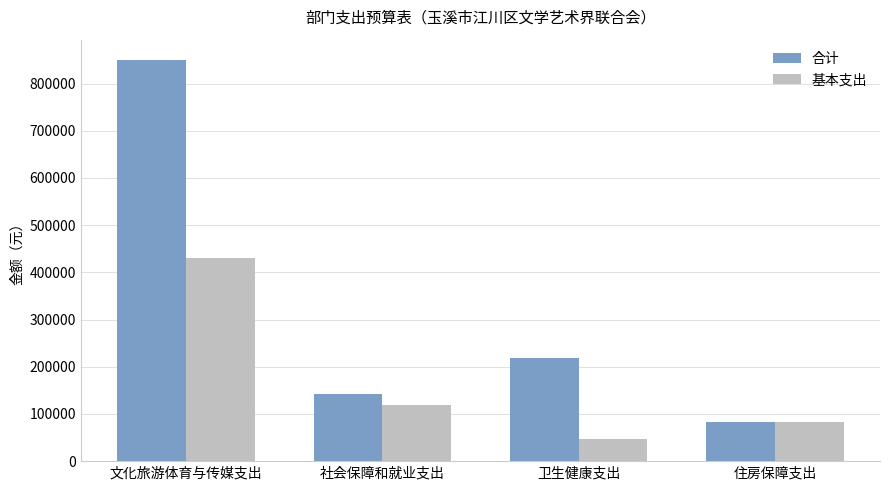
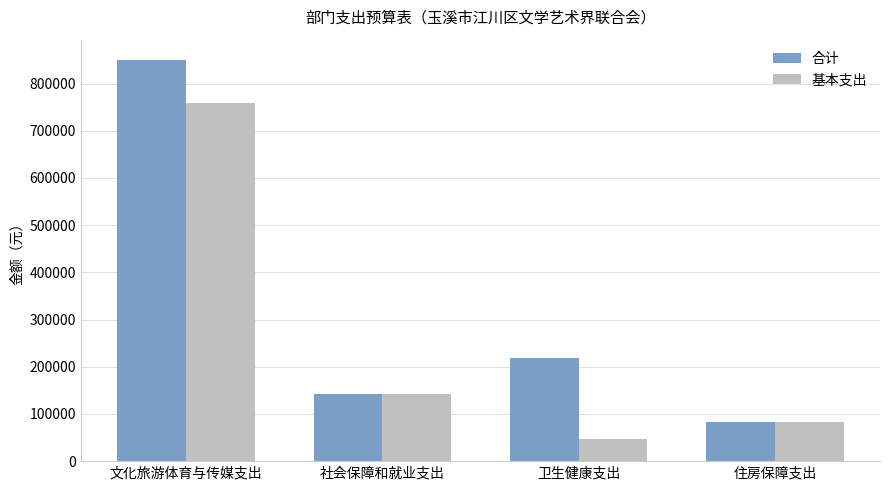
  {
    "合计": {
      "文化旅游体育与传媒支出": 850000,
      "社会保障和就业支出": 140000,
      "卫生健康支出": 220000,
      "住房保障支出": 80000
    },
    "基本支出": {
-     "文化旅游体育与传媒支出": 430000,
-     "社会保障和就业支出": 120000,
+     "文化旅游体育与传媒支出": 760000,
+     "社会保障和就业支出": 140000,
      "卫生健康支出": 50000,
      "住房保障支出": 80000
    }
  }
